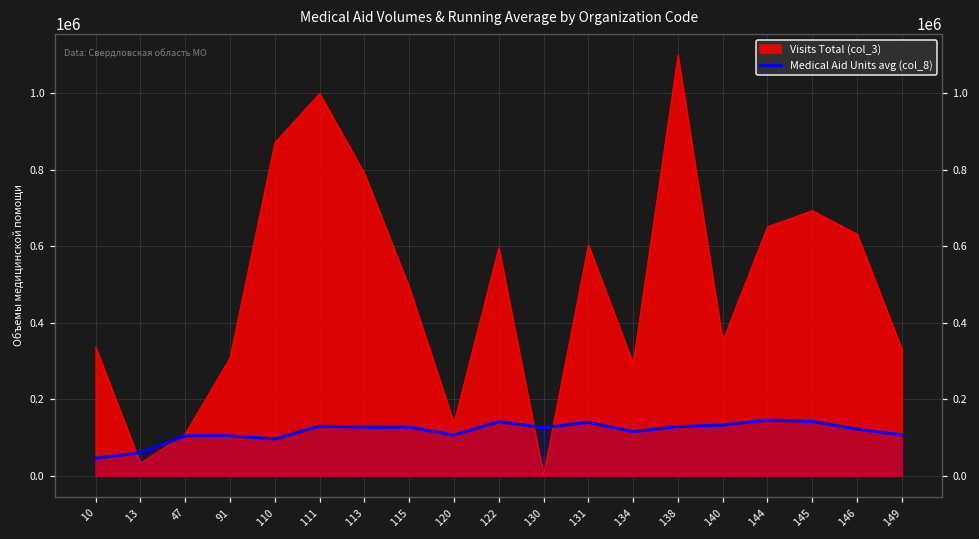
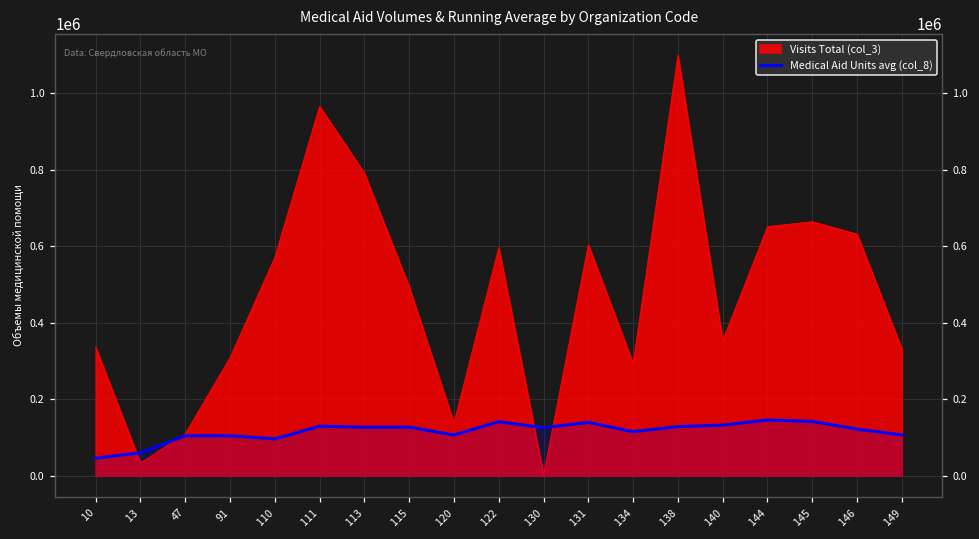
  {
    "Visits Total (col_3)": {
      "10": 340000,
      "13": 30000,
      "91": 310000,
-     "110": 870000,
-     "111": 1000000,
+     "110": 570000,
+     "111": 970000,
      "113": 790000,
      "115": 490000,
      "120": 140000,
      "122": 600000,
      "130": 0,
      "131": 600000,
      "134": 290000,
      "138": 1100000,
      "140": 350000,
      "144": 650000,
-     "145": 690000,
+     "145": 660000,
      "146": 630000,
      "149": 330000
    },
    "Medical Aid Units avg (col_8)": {
      "10": 50000,
      "13": 60000,
      "91": 100000,
      "110": 100000,
      "111": 130000,
      "113": 130000,
      "115": 130000,
      "120": 110000,
      "122": 140000,
      "130": 130000,
      "131": 140000,
      "134": 120000,
      "138": 130000,
      "140": 130000,
      "144": 150000,
      "145": 140000,
      "146": 120000,
      "149": 110000
    }
  }
